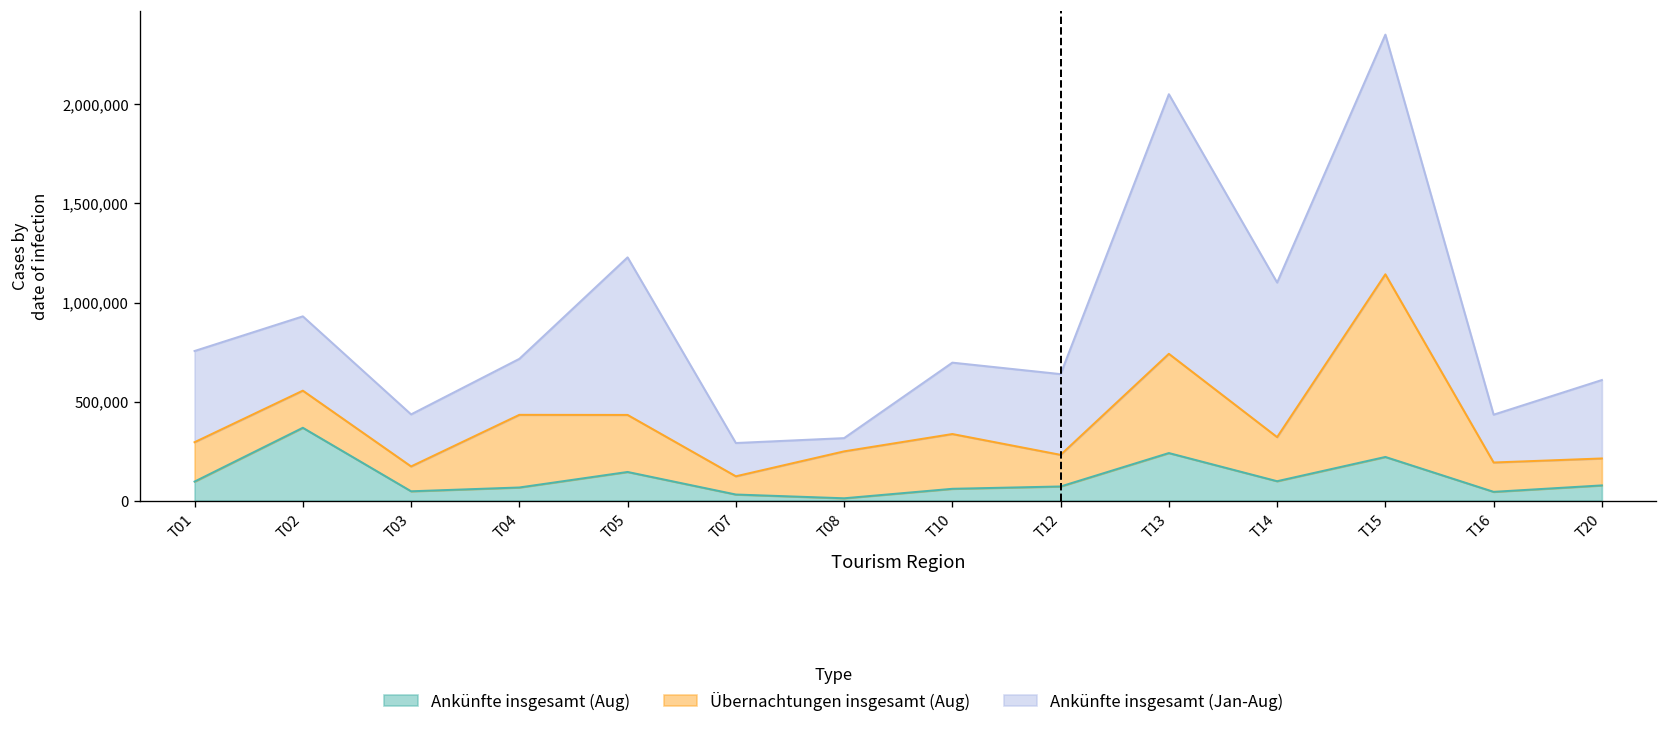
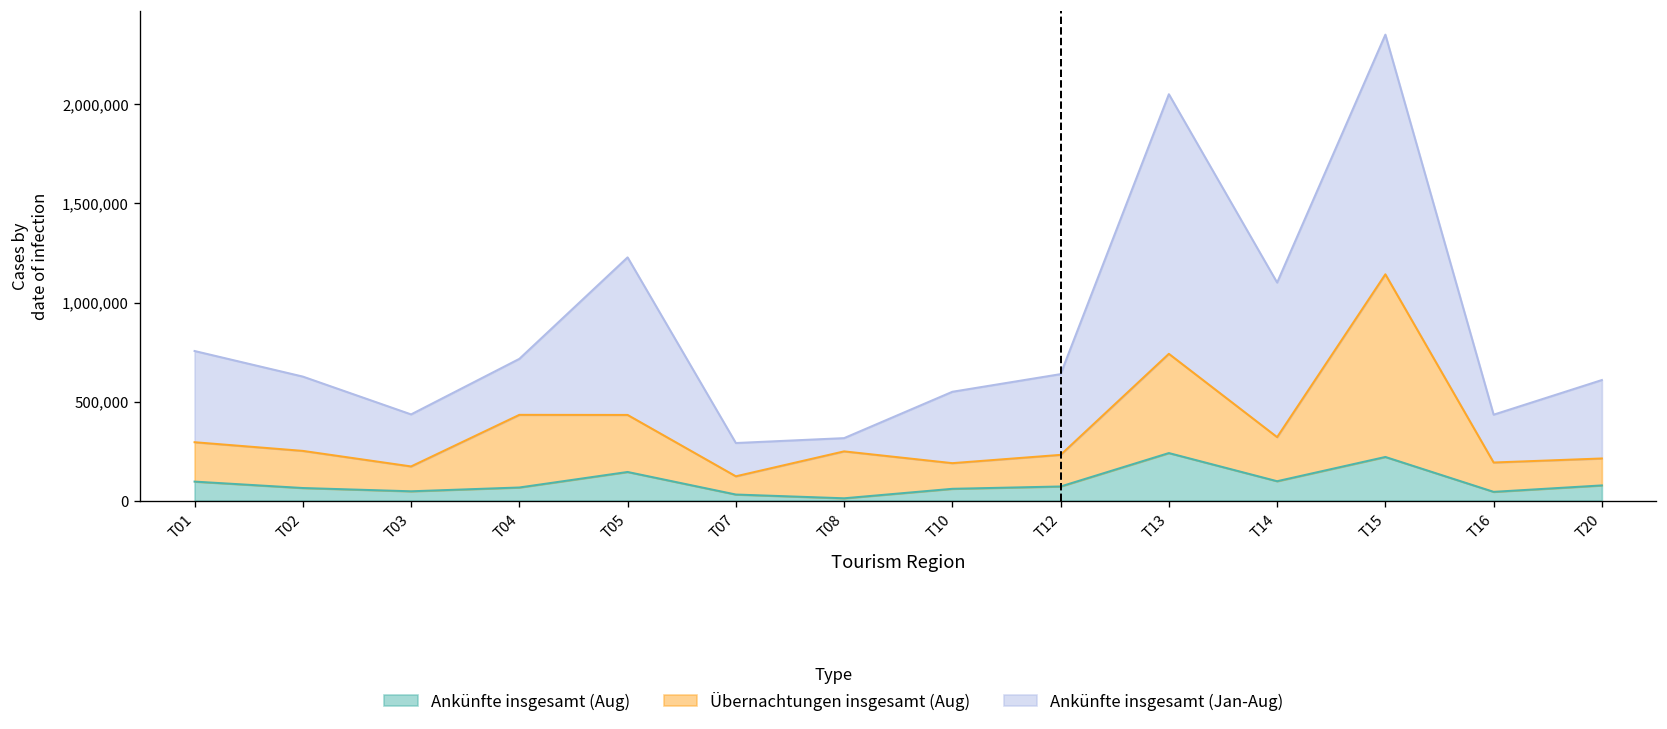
  {
    "Ankünfte insgesamt (Aug)": {
      "T01": "100,000",
-     "T02": "370,000",
+     "T02": "60,000",
      "T03": "50,000",
      "T04": "70,000",
      "T05": "140,000",
      "T07": "30,000",
      "T08": "10,000",
      "T10": "60,000",
      "T12": "70,000",
      "T13": "240,000",
      "T14": "100,000",
      "T15": "220,000",
      "T16": "40,000",
      "T20": "80,000"
    },
    "Übernachtungen insgesamt (Aug)": {
      "T01": "200,000",
      "T02": "190,000",
      "T03": "130,000",
      "T04": "370,000",
      "T05": "290,000",
      "T07": "90,000",
      "T08": "240,000",
-     "T10": "280,000",
+     "T10": "130,000",
      "T12": "160,000",
      "T13": "500,000",
      "T14": "220,000",
      "T15": "920,000",
      "T16": "150,000",
      "T20": "140,000"
    },
    "Ankünfte insgesamt (Jan-Aug)": {
      "T01": "460,000",
      "T02": "380,000",
      "T03": "260,000",
      "T04": "280,000",
      "T05": "800,000",
      "T07": "170,000",
      "T08": "70,000",
      "T10": "360,000",
      "T12": "410,000",
      "T13": "1,310,000",
      "T14": "780,000",
      "T15": "1,210,000",
      "T16": "240,000",
      "T20": "400,000"
    }
  }
